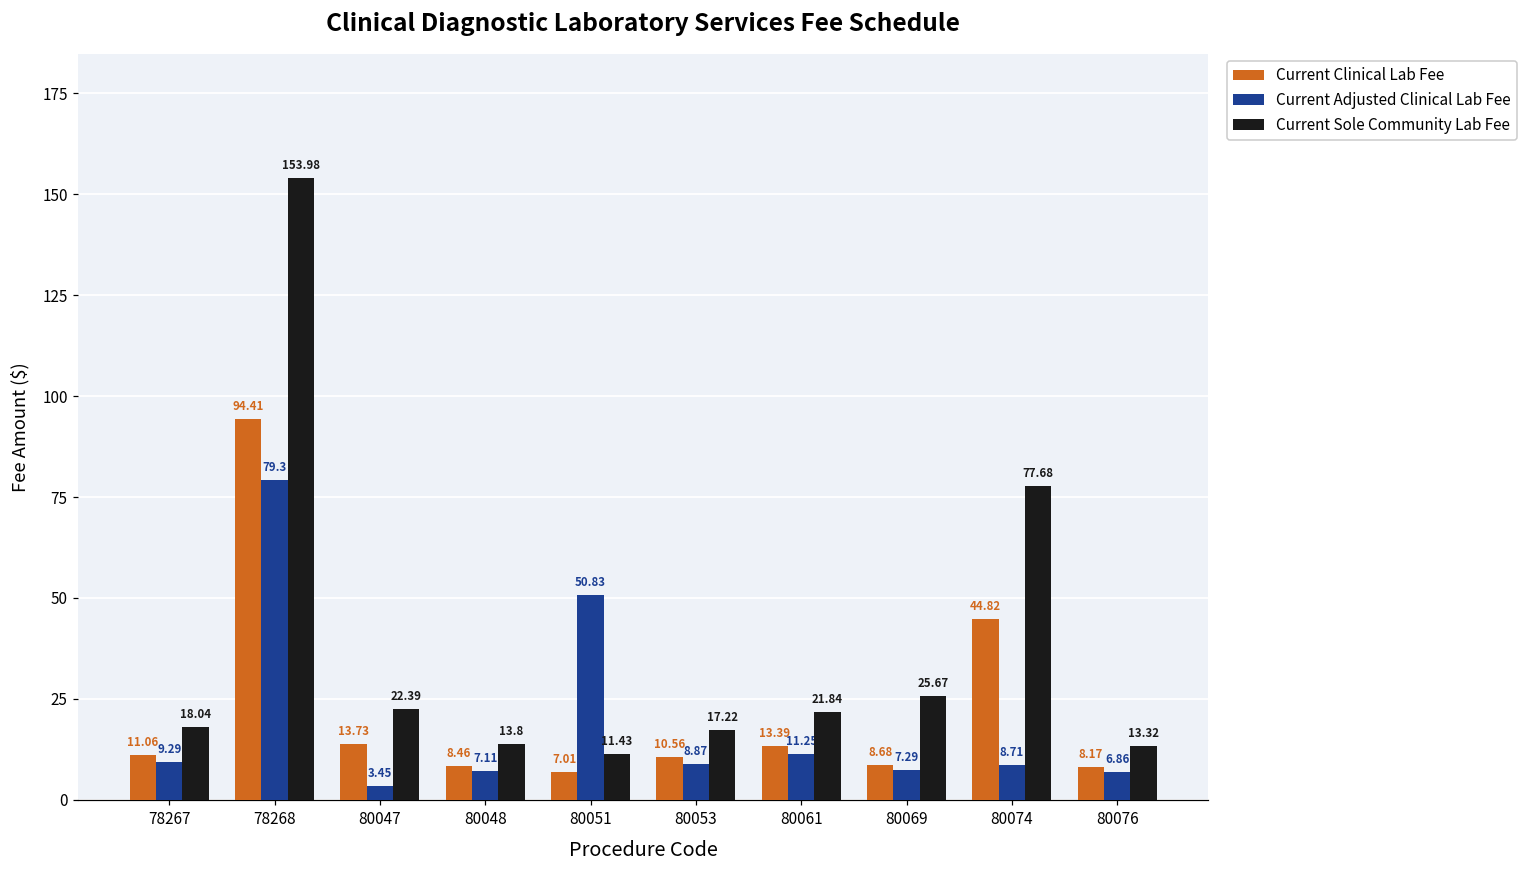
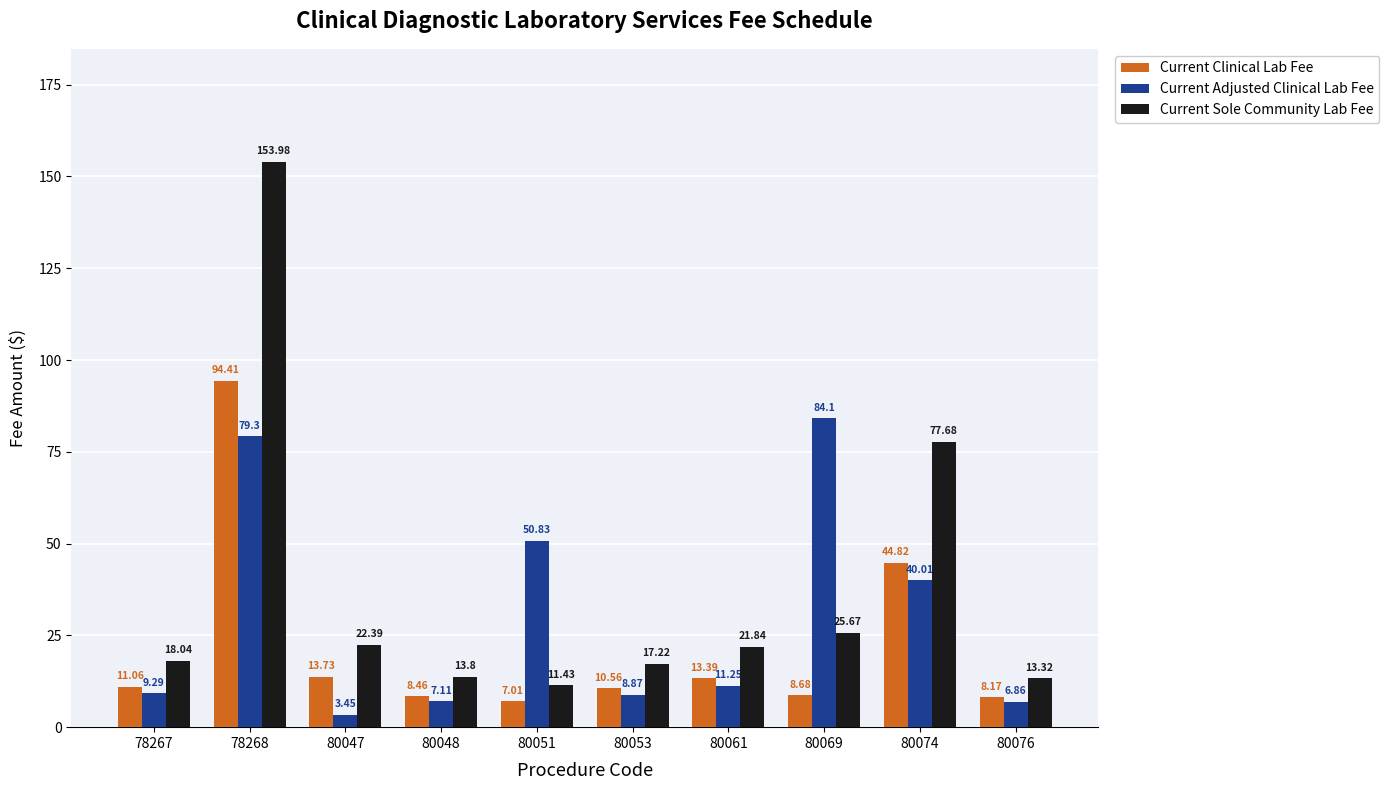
  {
    "Current Clinical Lab Fee": {
      "78267": 11.06,
      "78268": 94.41,
      "80047": 13.73,
      "80048": 8.46,
      "80051": 7.01,
      "80053": 10.56,
      "80061": 13.39,
      "80069": 8.68,
      "80074": 44.82,
      "80076": 8.17
    },
    "Current Adjusted Clinical Lab Fee": {
      "78267": 9.29,
      "78268": 79.3,
      "80047": 3.45,
      "80048": 7.11,
      "80051": 50.83,
      "80053": 8.87,
      "80061": 11.25,
-     "80069": 7.29,
-     "80074": 8.71,
+     "80069": 84.1,
+     "80074": 40.01,
      "80076": 6.86
    },
    "Current Sole Community Lab Fee": {
      "78267": 18.04,
      "78268": 153.98,
      "80047": 22.39,
      "80048": 13.8,
      "80051": 11.43,
      "80053": 17.22,
      "80061": 21.84,
      "80069": 25.67,
      "80074": 77.68,
      "80076": 13.32
    }
  }
